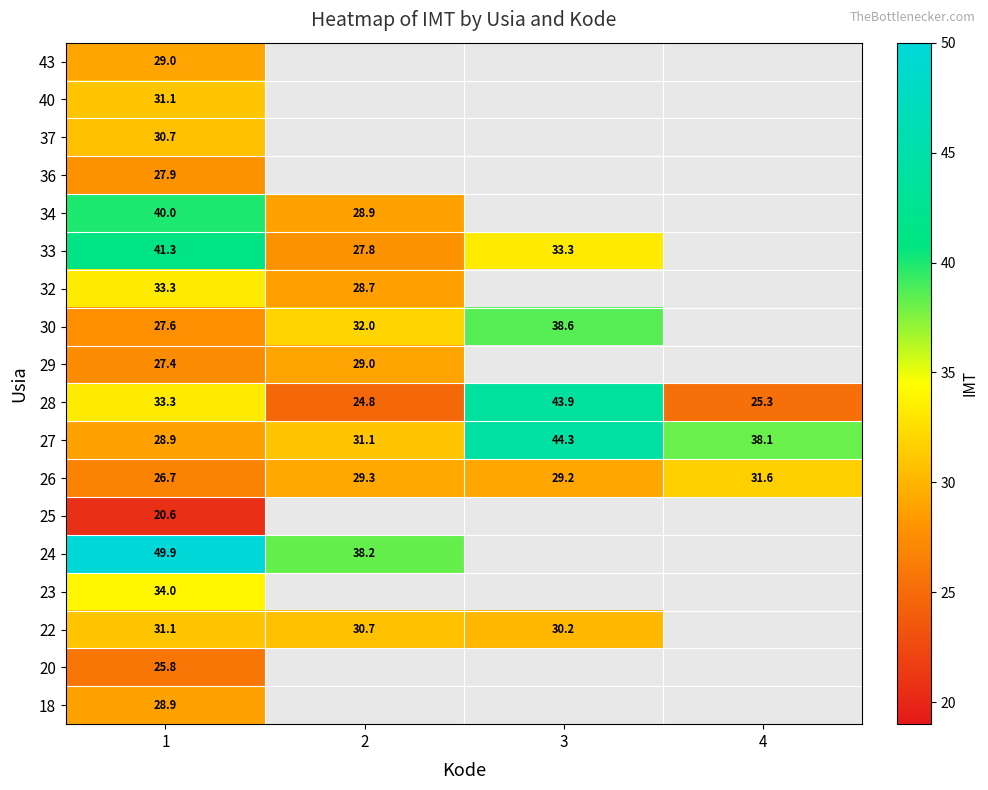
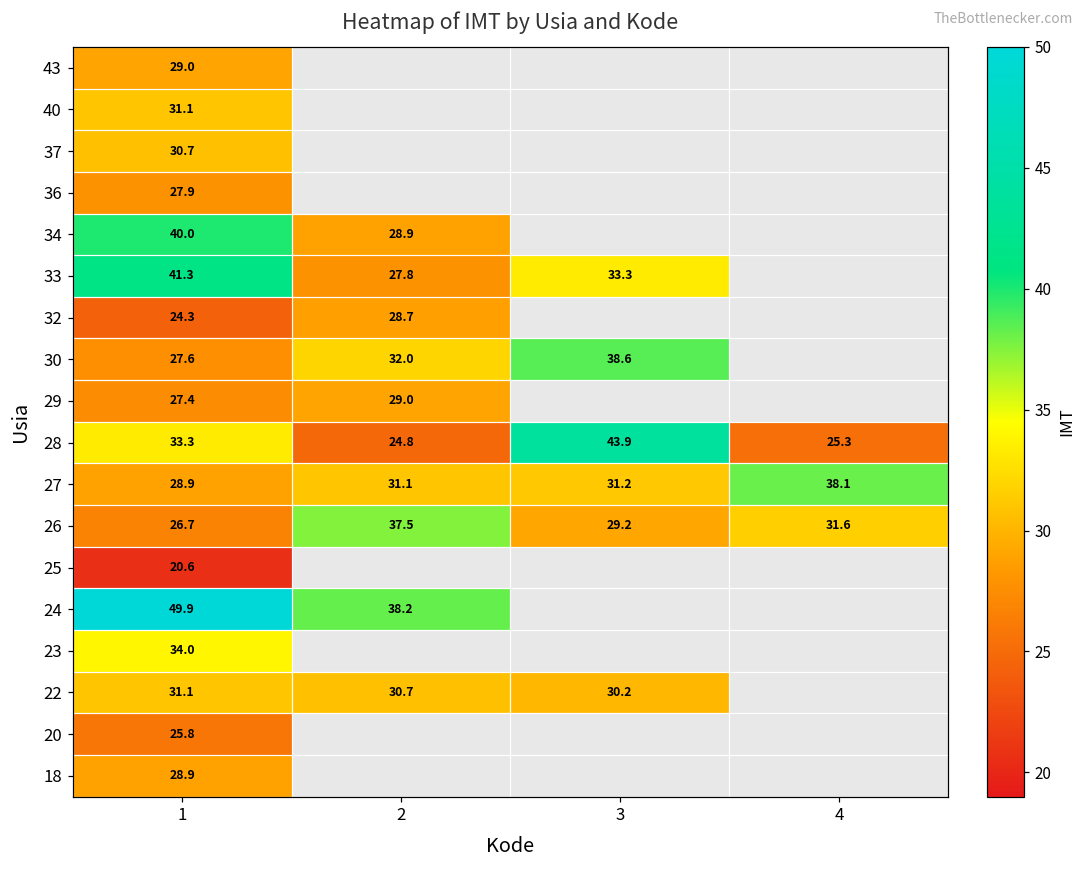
  {
    "43": {
      "1": 29.0
    },
    "40": {
      "1": 31.1
    },
    "37": {
      "1": 30.7
    },
    "36": {
      "1": 27.9
    },
    "34": {
      "1": 40.0,
      "2": 28.9
    },
    "33": {
      "1": 41.3,
      "2": 27.8,
      "3": 33.3
    },
    "32": {
-     "1": 33.3,
+     "1": 24.3,
      "2": 28.7
    },
    "30": {
      "1": 27.6,
      "2": 32.0,
      "3": 38.6
    },
    "29": {
      "1": 27.4,
      "2": 29.0
    },
    "28": {
      "1": 33.3,
      "2": 24.8,
      "3": 43.9,
      "4": 25.3
    },
    "27": {
      "1": 28.9,
      "2": 31.1,
-     "3": 44.3,
+     "3": 31.2,
      "4": 38.1
    },
    "26": {
      "1": 26.7,
-     "2": 29.3,
+     "2": 37.5,
      "3": 29.2,
      "4": 31.6
    },
    "25": {
      "1": 20.6
    },
    "24": {
      "1": 49.9,
      "2": 38.2
    },
    "23": {
      "1": 34.0
    },
    "22": {
      "1": 31.1,
      "2": 30.7,
      "3": 30.2
    },
    "20": {
      "1": 25.8
    },
    "18": {
      "1": 28.9
    }
  }
